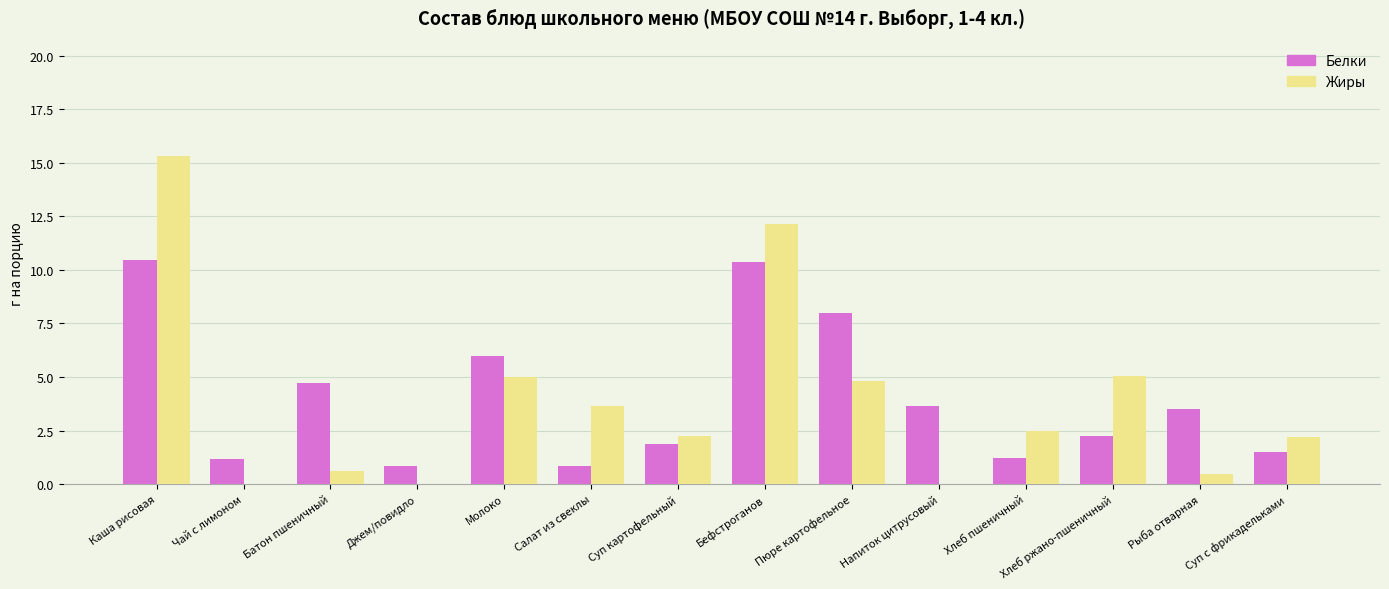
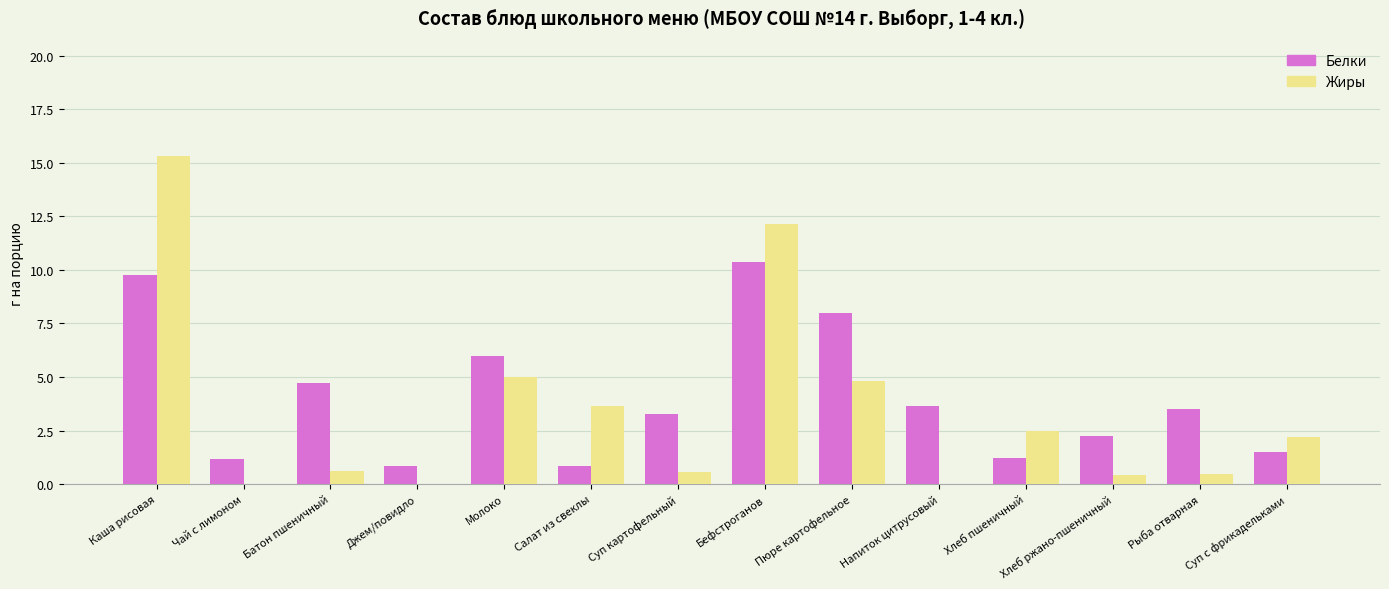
  {
    "Белки": {
-     "Каша рисовая": 10.5,
+     "Каша рисовая": 9.8,
      "Чай с лимоном": 1.2,
      "Батон пшеничный": 4.7,
      "Джем/повидло": 0.9,
      "Молоко": 6.0,
      "Салат из свеклы": 0.9,
-     "Суп картофельный": 1.9,
+     "Суп картофельный": 3.3,
      "Бефстроганов": 10.4,
      "Пюре картофельное": 8.0,
      "Напиток цитрусовый": 3.7,
      "Хлеб пшеничный": 1.2,
      "Хлеб ржано-пшеничный": 2.2,
      "Рыба отварная": 3.5,
      "Суп с фрикадельками": 1.5
    },
    "Жиры": {
      "Каша рисовая": 15.3,
      "Батон пшеничный": 0.6,
      "Джем/повидло": 0.0,
      "Молоко": 5.0,
      "Салат из свеклы": 3.7,
-     "Суп картофельный": 2.3,
+     "Суп картофельный": 0.6,
      "Бефстроганов": 12.1,
      "Пюре картофельное": 4.8,
      "Хлеб пшеничный": 2.5,
-     "Хлеб ржано-пшеничный": 5.1,
+     "Хлеб ржано-пшеничный": 0.4,
      "Рыба отварная": 0.5,
      "Суп с фрикадельками": 2.2
    }
  }
